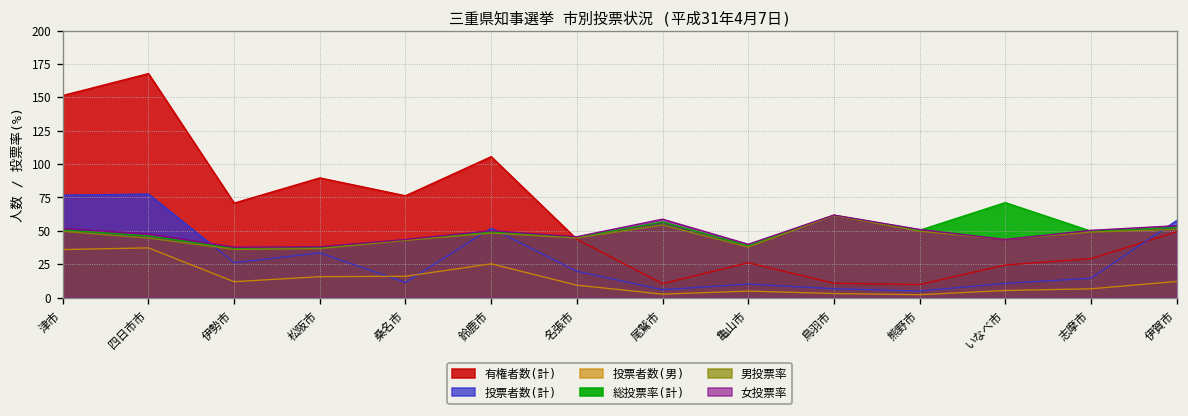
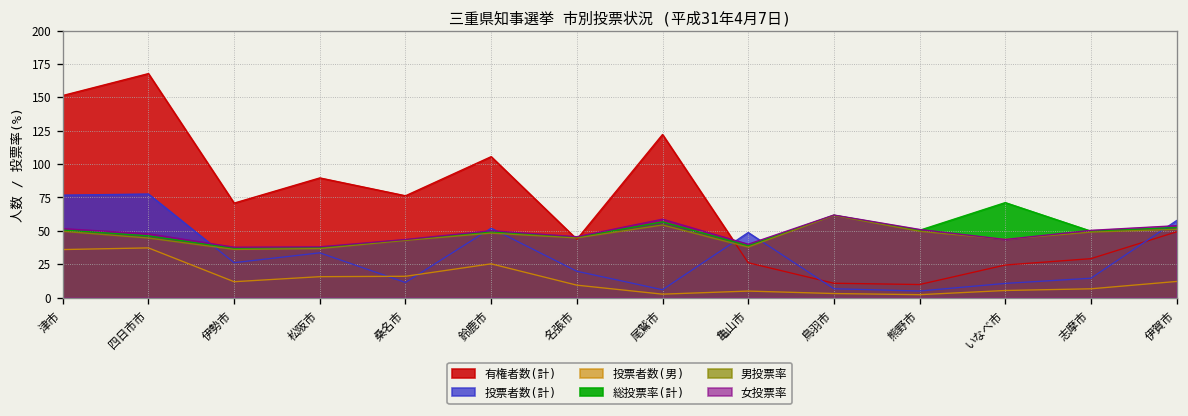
  {
    "有権者数(計)": {
      "津市": 151,
      "四日市市": 168,
      "伊勢市": 71,
      "松阪市": 90,
      "桑名市": 76,
      "鈴鹿市": 106,
-     "尾鷲市": 10,
+     "尾鷲市": 122,
      "亀山市": 26,
      "鳥羽市": 11,
      "熊野市": 10,
      "いなべ市": 24,
      "志摩市": 29
    },
    "投票者数(計)": {
      "津市": 77,
      "四日市市": 78,
      "伊勢市": 26,
      "松阪市": 34,
      "桑名市": 11,
      "名張市": 20,
      "尾鷲市": 6,
-     "亀山市": 10,
+     "亀山市": 49,
      "鳥羽市": 7,
      "熊野市": 5,
      "いなべ市": 11,
      "志摩市": 15,
      "伊賀市": 58
    },
    "投票者数(男)": {
      "津市": 36,
      "四日市市": 37,
      "伊勢市": 12,
      "松阪市": 16,
      "桑名市": 16,
      "鈴鹿市": 25,
      "名張市": 9,
      "尾鷲市": 3,
      "亀山市": 5,
      "鳥羽市": 3,
      "熊野市": 2,
      "いなべ市": 5,
      "志摩市": 7,
      "伊賀市": 12
    },
    "総投票率(計)": {
      "いなべ市": 71
    },
    "男投票率": {
      "尾鷲市": 54
    }
  }
